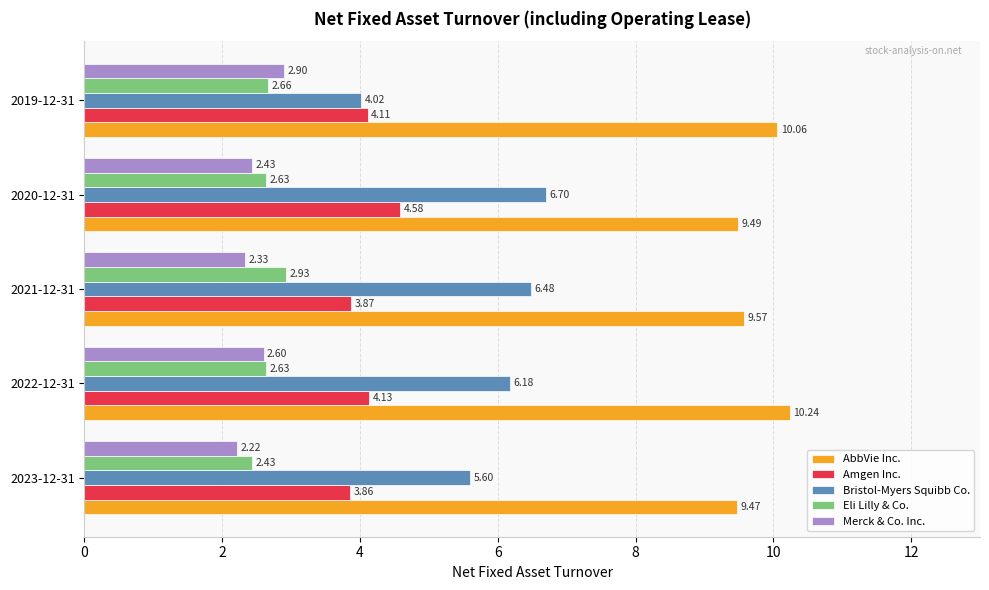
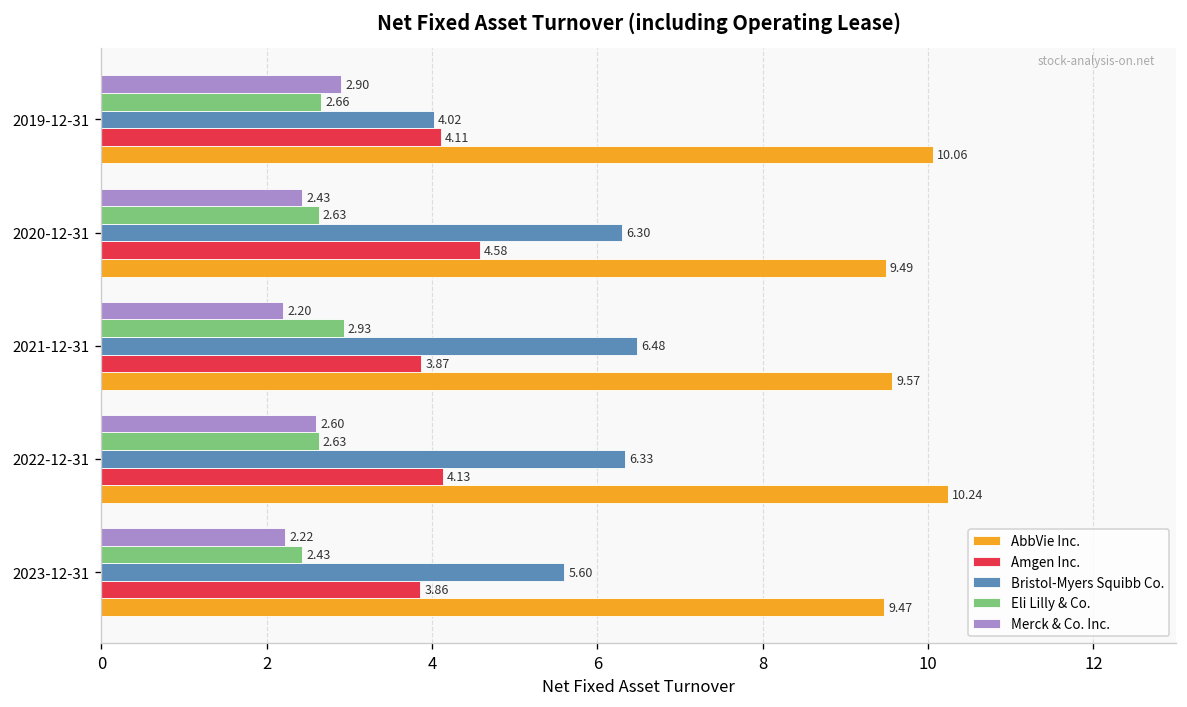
  {
    "AbbVie Inc.": {
      "2019-12-31": 10.06,
      "2020-12-31": 9.49,
      "2021-12-31": 9.57,
      "2022-12-31": 10.24,
      "2023-12-31": 9.47
    },
    "Amgen Inc.": {
      "2019-12-31": 4.11,
      "2020-12-31": 4.58,
      "2021-12-31": 3.87,
      "2022-12-31": 4.13,
      "2023-12-31": 3.86
    },
    "Bristol-Myers Squibb Co.": {
      "2019-12-31": 4.02,
-     "2020-12-31": 6.70,
+     "2020-12-31": 6.30,
      "2021-12-31": 6.48,
-     "2022-12-31": 6.18,
+     "2022-12-31": 6.33,
      "2023-12-31": 5.60
    },
    "Eli Lilly & Co.": {
      "2019-12-31": 2.66,
      "2020-12-31": 2.63,
      "2021-12-31": 2.93,
      "2022-12-31": 2.63,
      "2023-12-31": 2.43
    },
    "Merck & Co. Inc.": {
      "2019-12-31": 2.90,
      "2020-12-31": 2.43,
-     "2021-12-31": 2.33,
+     "2021-12-31": 2.20,
      "2022-12-31": 2.60,
      "2023-12-31": 2.22
    }
  }
